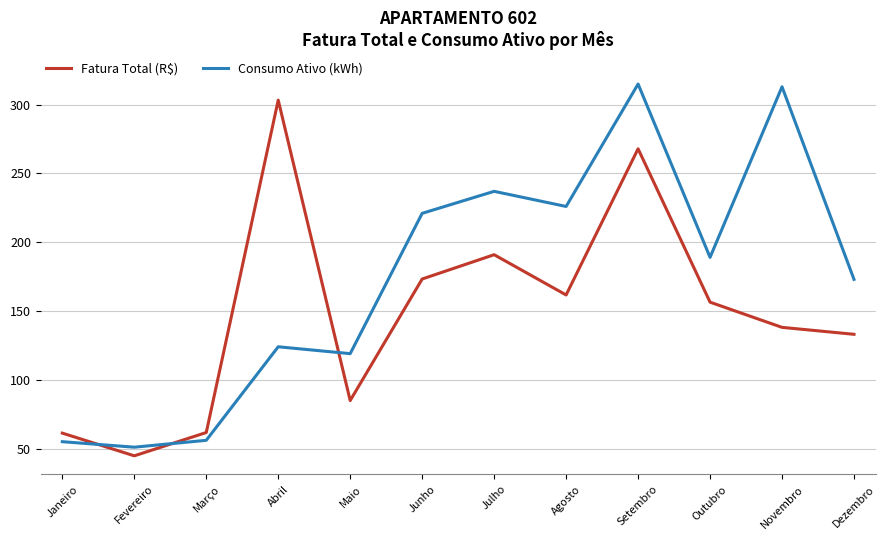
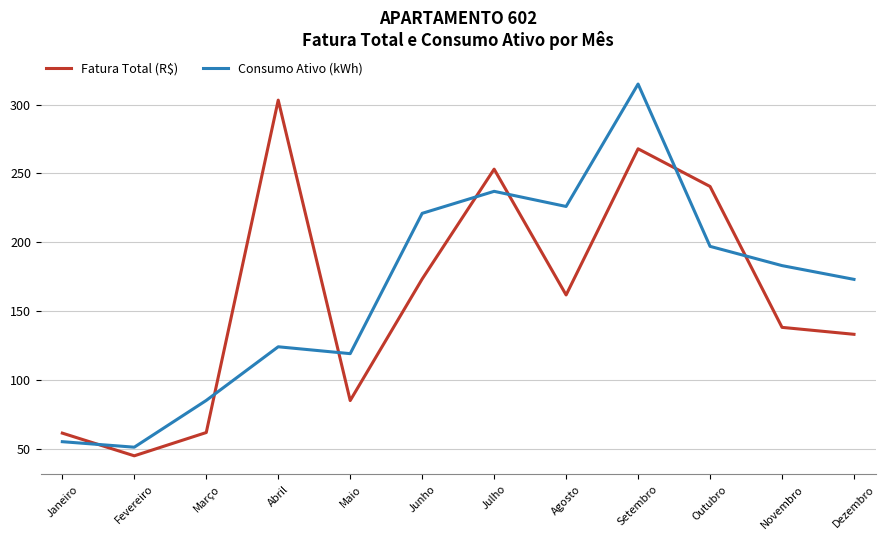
  {
    "Fatura Total (R$)": {
      "Janeiro": 61,
      "Fevereiro": 45,
      "Março": 62,
      "Abril": 303,
      "Maio": 85,
      "Junho": 173,
-     "Julho": 191,
+     "Julho": 253,
      "Agosto": 162,
      "Setembro": 268,
-     "Outubro": 156,
+     "Outubro": 241,
      "Novembro": 138,
      "Dezembro": 133
    },
    "Consumo Ativo (kWh)": {
      "Janeiro": 55,
      "Fevereiro": 51,
-     "Março": 56,
+     "Março": 85,
      "Abril": 124,
      "Maio": 119,
      "Junho": 221,
      "Julho": 237,
      "Agosto": 226,
      "Setembro": 315,
-     "Outubro": 189,
-     "Novembro": 313,
+     "Outubro": 197,
+     "Novembro": 183,
      "Dezembro": 173
    }
  }
